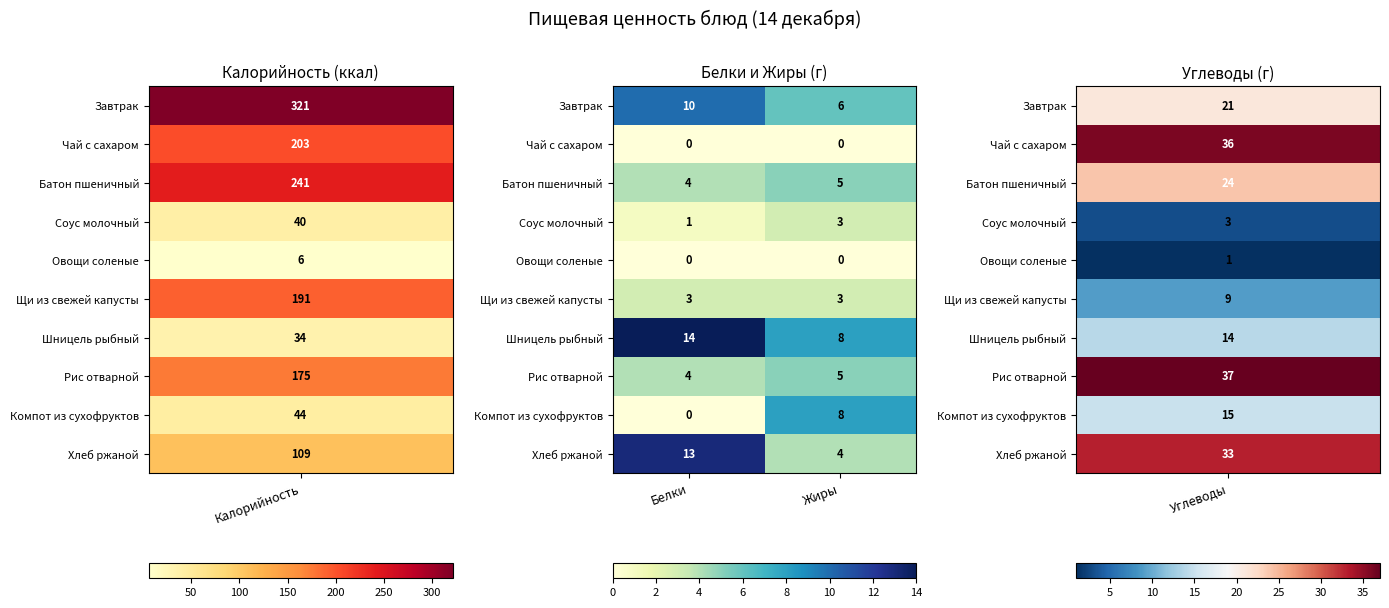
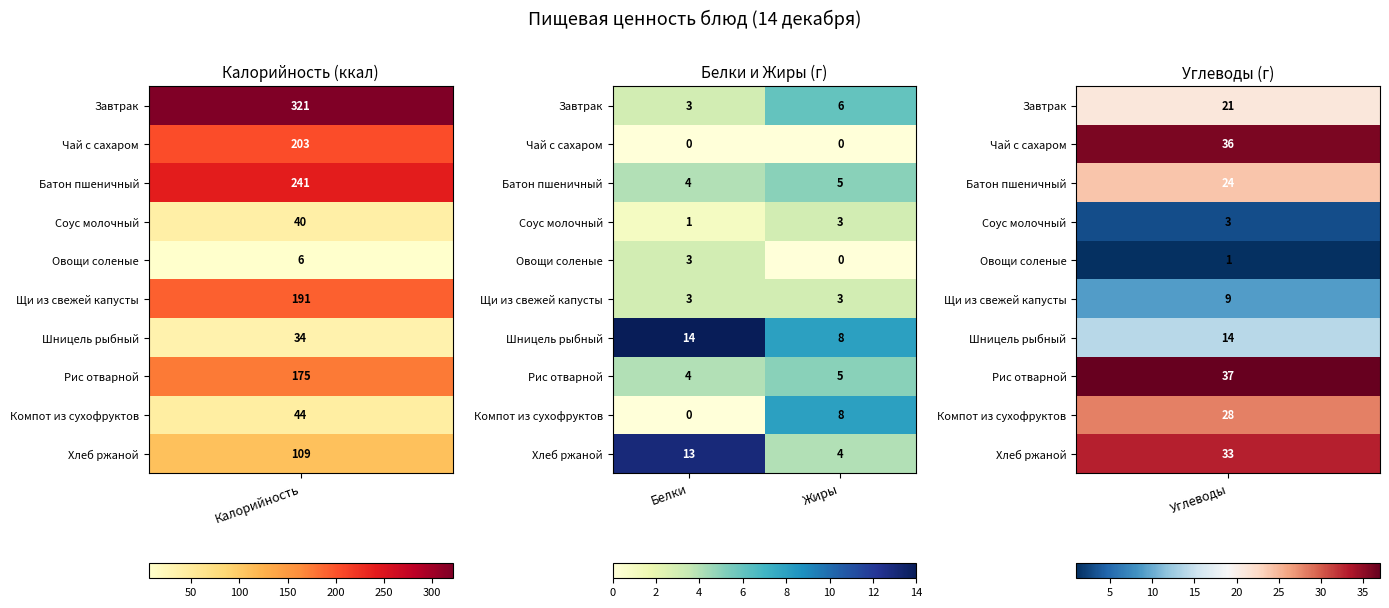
  {
    "Калорийность (ккал)": {
      "Завтрак": {
        "Калорийность": 321
      },
      "Чай с сахаром": {
        "Калорийность": 203
      },
      "Батон пшеничный": {
        "Калорийность": 241
      },
      "Соус молочный": {
        "Калорийность": 40
      },
      "Овощи соленые": {
        "Калорийность": 6
      },
      "Щи из свежей капусты": {
        "Калорийность": 191
      },
      "Шницель рыбный": {
        "Калорийность": 34
      },
      "Рис отварной": {
        "Калорийность": 175
      },
      "Компот из сухофруктов": {
        "Калорийность": 44
      },
      "Хлеб ржаной": {
        "Калорийность": 109
      }
    },
    "Белки и Жиры (г)": {
      "Завтрак": {
-       "Белки": 10,
+       "Белки": 3,
        "Жиры": 6
      },
      "Чай с сахаром": {
        "Белки": 0,
        "Жиры": 0
      },
      "Батон пшеничный": {
        "Белки": 4,
        "Жиры": 5
      },
      "Соус молочный": {
        "Белки": 1,
        "Жиры": 3
      },
      "Овощи соленые": {
-       "Белки": 0,
+       "Белки": 3,
        "Жиры": 0
      },
      "Щи из свежей капусты": {
        "Белки": 3,
        "Жиры": 3
      },
      "Шницель рыбный": {
        "Белки": 14,
        "Жиры": 8
      },
      "Рис отварной": {
        "Белки": 4,
        "Жиры": 5
      },
      "Компот из сухофруктов": {
        "Белки": 0,
        "Жиры": 8
      },
      "Хлеб ржаной": {
        "Белки": 13,
        "Жиры": 4
      }
    },
    "Углеводы (г)": {
      "Завтрак": {
        "Углеводы": 21
      },
      "Чай с сахаром": {
        "Углеводы": 36
      },
      "Батон пшеничный": {
        "Углеводы": 24
      },
      "Соус молочный": {
        "Углеводы": 3
      },
      "Овощи соленые": {
        "Углеводы": 1
      },
      "Щи из свежей капусты": {
        "Углеводы": 9
      },
      "Шницель рыбный": {
        "Углеводы": 14
      },
      "Рис отварной": {
        "Углеводы": 37
      },
      "Компот из сухофруктов": {
-       "Углеводы": 15
+       "Углеводы": 28
      },
      "Хлеб ржаной": {
        "Углеводы": 33
      }
    }
  }
